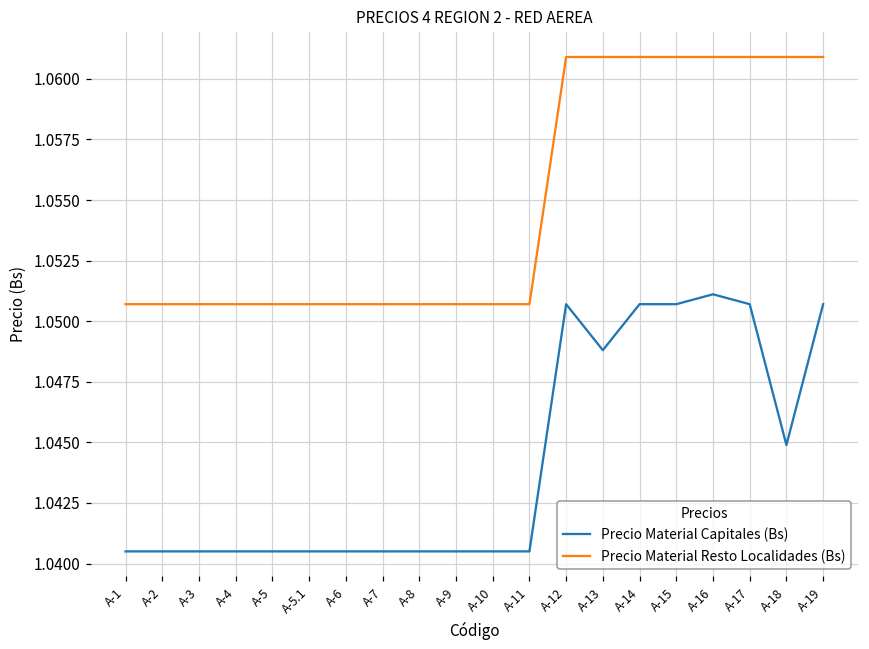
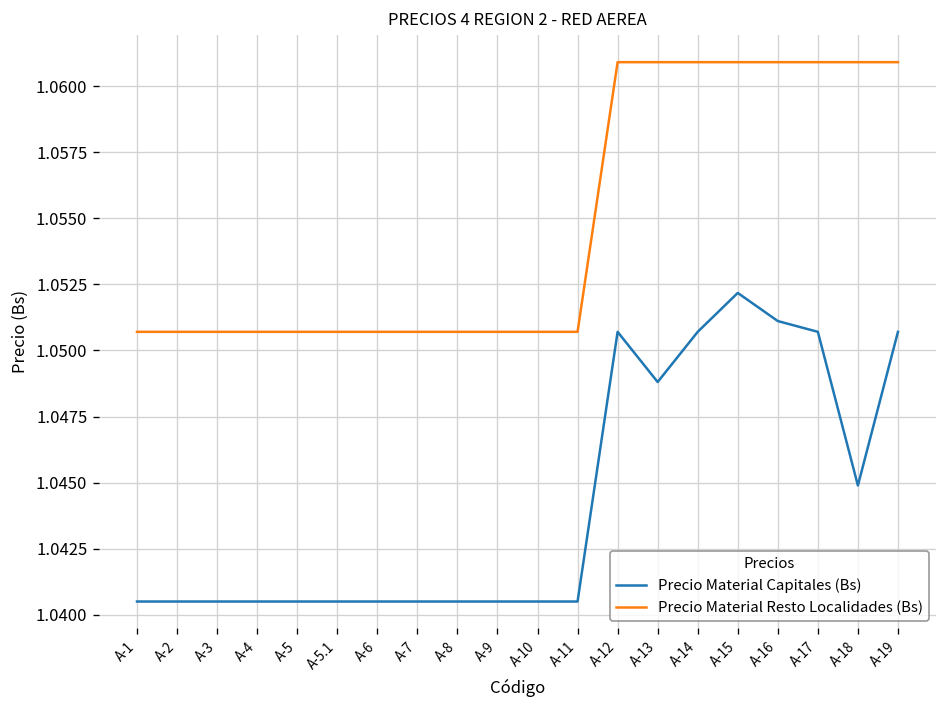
  {
    "Precio Material Capitales (Bs)": {
      "A-1": 1.0405,
      "A-2": 1.0405,
      "A-3": 1.0405,
      "A-4": 1.0405,
      "A-5": 1.0405,
      "A-5.1": 1.0405,
      "A-6": 1.0405,
      "A-7": 1.0405,
      "A-8": 1.0405,
      "A-9": 1.0405,
      "A-10": 1.0405,
      "A-11": 1.0405,
      "A-12": 1.0507,
      "A-13": 1.0488,
      "A-14": 1.0507,
-     "A-15": 1.0507,
+     "A-15": 1.0522,
      "A-16": 1.0511,
      "A-17": 1.0507,
      "A-18": 1.0449,
      "A-19": 1.0507
    },
    "Precio Material Resto Localidades (Bs)": {
      "A-1": 1.0507,
      "A-2": 1.0507,
      "A-3": 1.0507,
      "A-4": 1.0507,
      "A-5": 1.0507,
      "A-5.1": 1.0507,
      "A-6": 1.0507,
      "A-7": 1.0507,
      "A-8": 1.0507,
      "A-9": 1.0507,
      "A-10": 1.0507,
      "A-11": 1.0507,
      "A-12": 1.0609,
      "A-13": 1.0609,
      "A-14": 1.0609,
      "A-15": 1.0609,
      "A-16": 1.0609,
      "A-17": 1.0609,
      "A-18": 1.0609,
      "A-19": 1.0609
    }
  }
